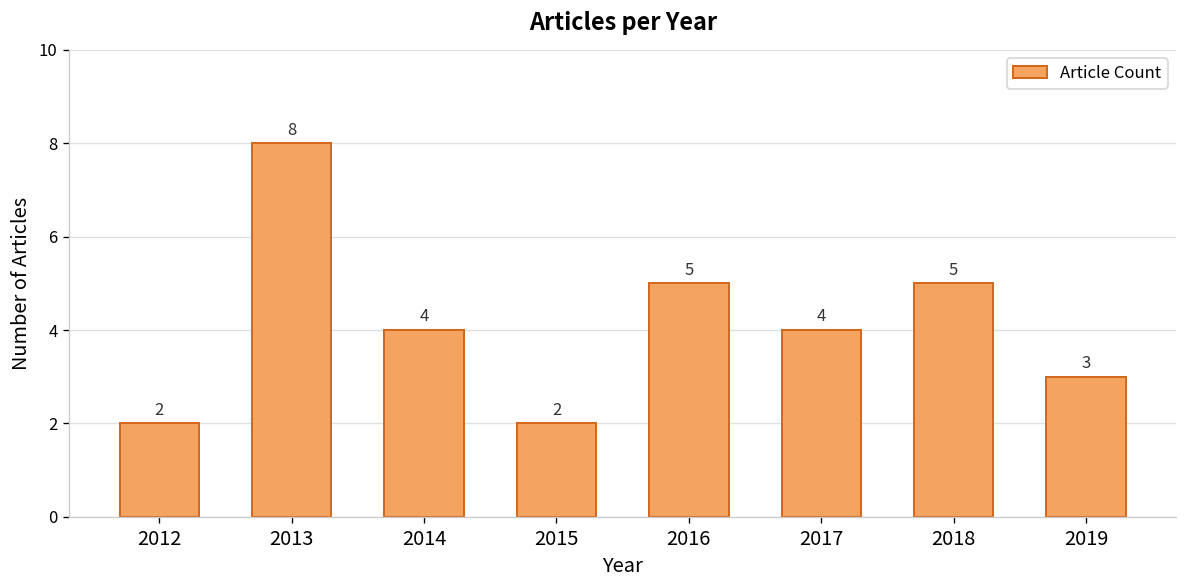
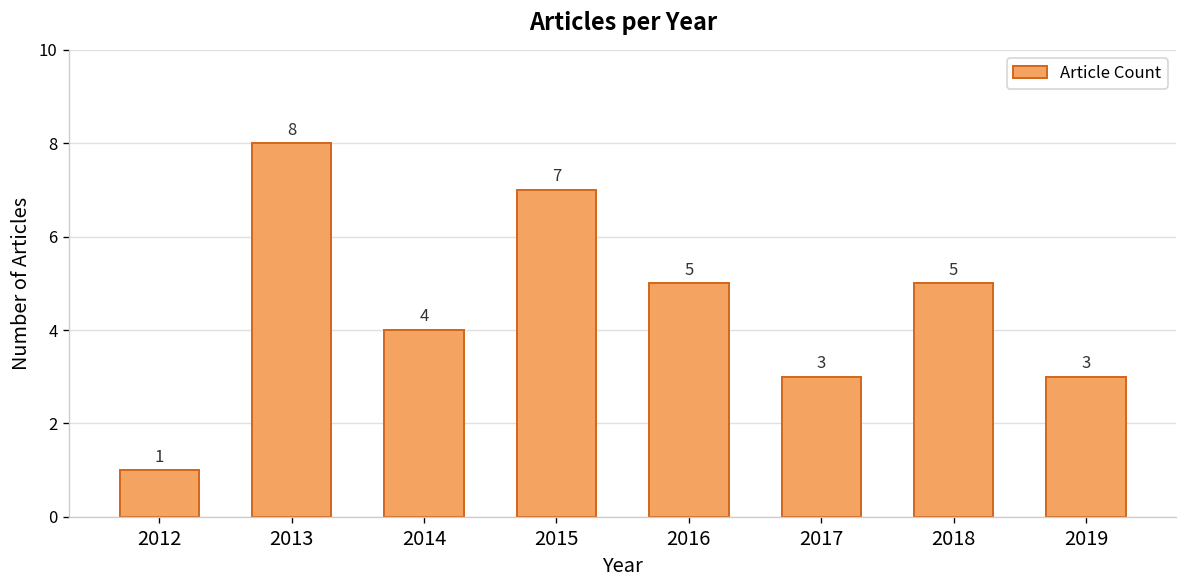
  {
-   "2012": 2,
+   "2012": 1,
    "2013": 8,
    "2014": 4,
-   "2015": 2,
+   "2015": 7,
    "2016": 5,
-   "2017": 4,
+   "2017": 3,
    "2018": 5,
    "2019": 3
  }
